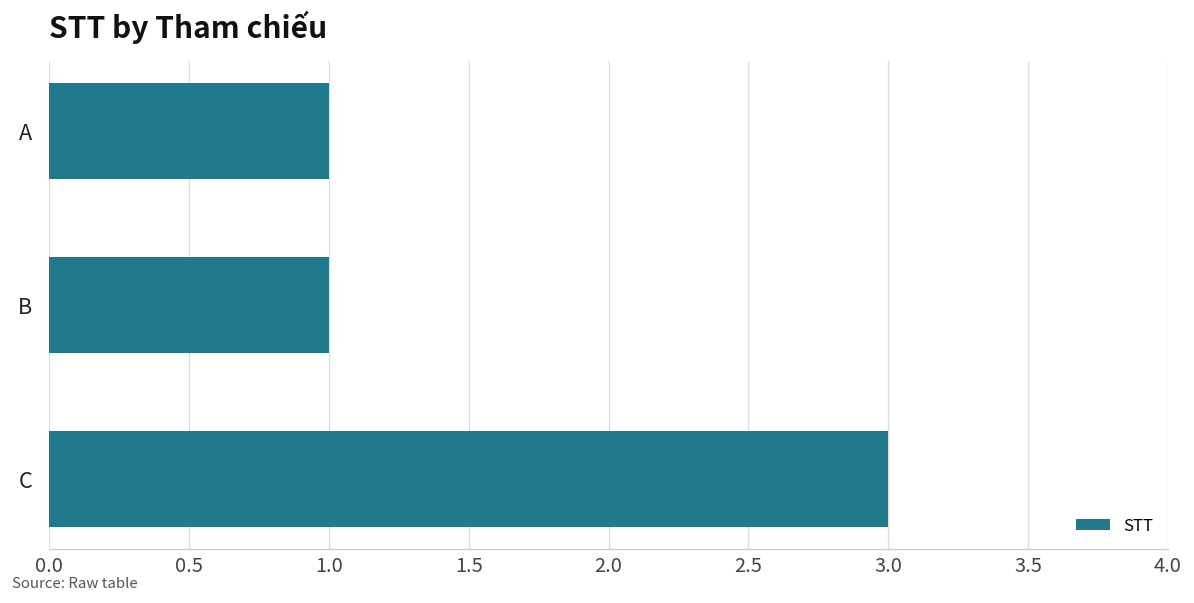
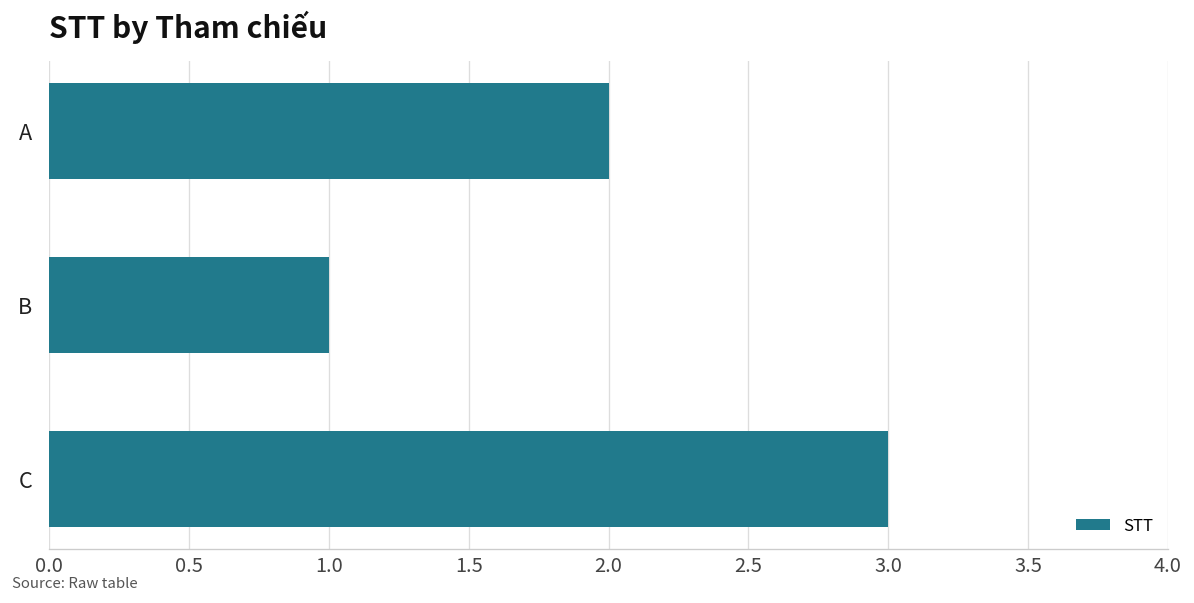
  {
-   "A": 1,
+   "A": 2,
    "B": 1,
    "C": 3
  }
